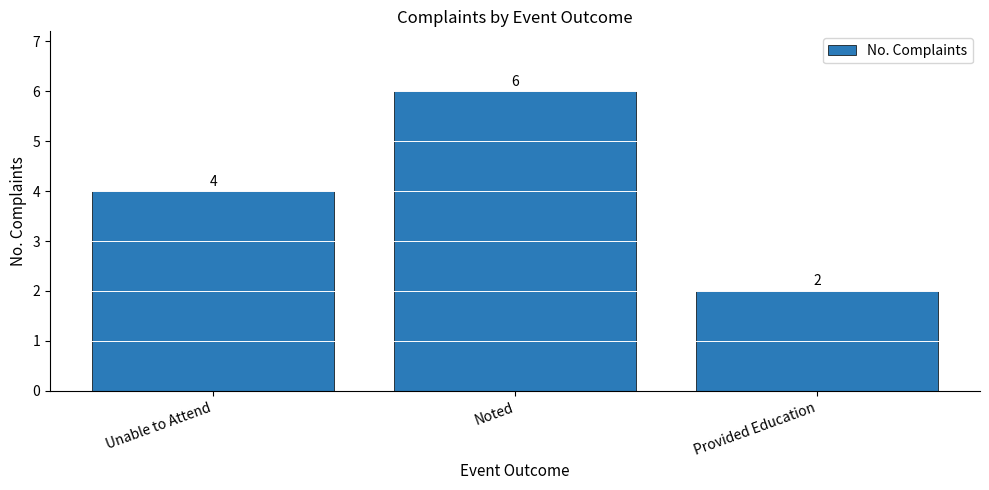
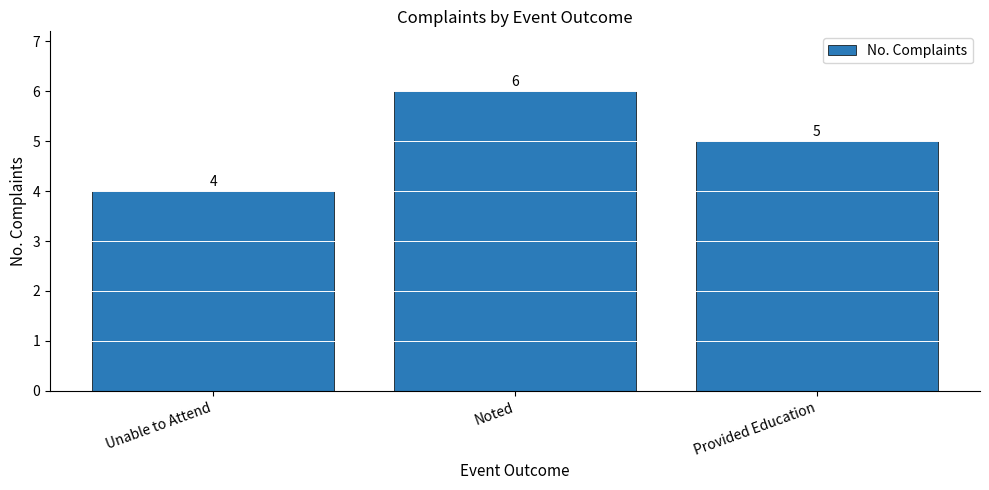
  {
    "Unable to Attend": 4,
    "Noted": 6,
-   "Provided Education": 2
+   "Provided Education": 5
  }
